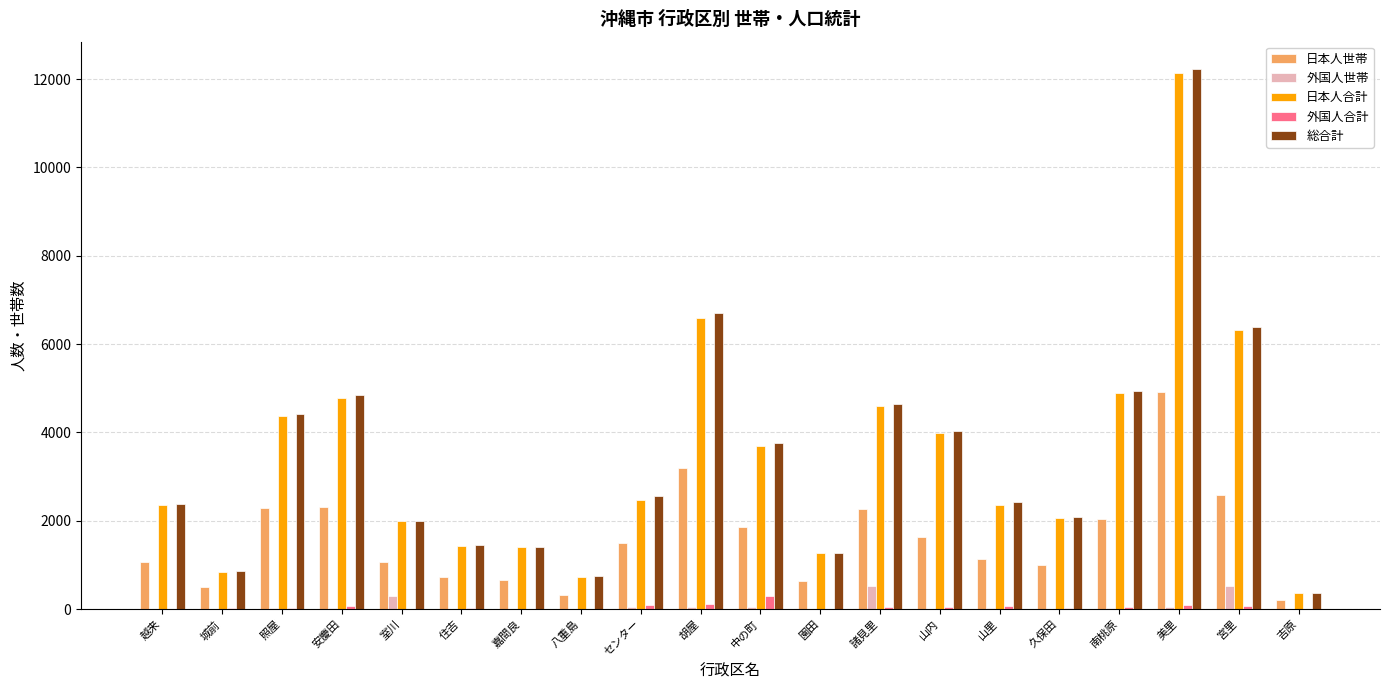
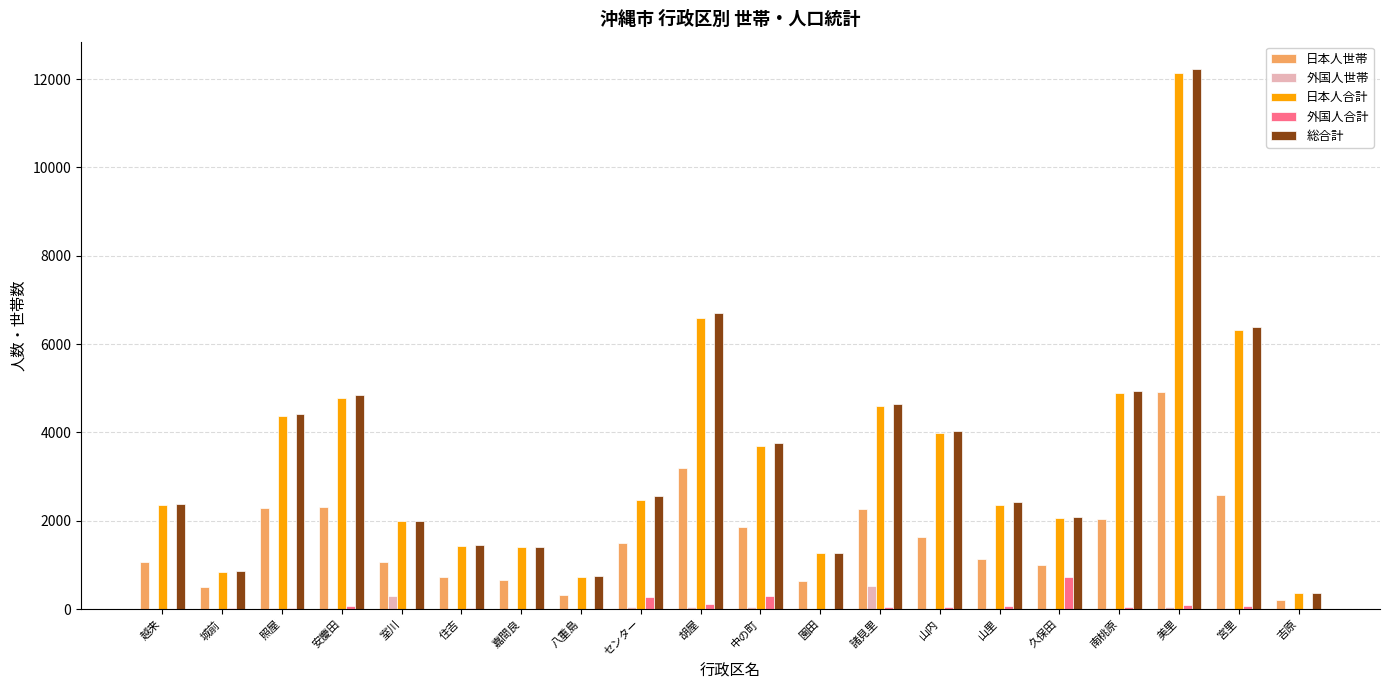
  {
    "日本人世帯": {
      "越来": 1100,
      "城前": 500,
      "照屋": 2300,
      "安慶田": 2300,
      "室川": 1100,
      "住吉": 700,
      "嘉間良": 700,
      "八重島": 300,
      "センター": 1500,
      "胡屋": 3200,
      "中の町": 1900,
      "園田": 600,
      "諸見里": 2300,
      "山内": 1600,
      "山里": 1100,
      "久保田": 1000,
      "南桃原": 2000,
      "美里": 4900,
      "宮里": 2600,
      "吉原": 200
    },
    "外国人世帯": {
      "室川": 300,
      "胡屋": 100,
      "諸見里": 500,
-     "宮里": 500
+     "宮里": 0
    },
    "日本人合計": {
      "越来": 2400,
      "城前": 800,
      "照屋": 4400,
      "安慶田": 4800,
      "室川": 2000,
      "住吉": 1400,
      "嘉間良": 1400,
      "八重島": 700,
      "センター": 2500,
      "胡屋": 6600,
      "中の町": 3700,
      "園田": 1300,
      "諸見里": 4600,
      "山内": 4000,
      "山里": 2400,
      "久保田": 2100,
      "南桃原": 4900,
      "美里": 12100,
      "宮里": 6300,
      "吉原": 400
    },
    "外国人合計": {
      "安慶田": 100,
-     "センター": 100,
+     "センター": 300,
      "胡屋": 100,
      "中の町": 300,
      "山里": 100,
-     "久保田": 0,
+     "久保田": 700,
      "美里": 100,
      "宮里": 100
    },
    "総合計": {
      "越来": 2400,
      "城前": 900,
      "照屋": 4400,
      "安慶田": 4900,
      "室川": 2000,
      "住吉": 1400,
      "嘉間良": 1400,
      "八重島": 800,
      "センター": 2600,
      "胡屋": 6700,
      "中の町": 3800,
      "園田": 1300,
      "諸見里": 4600,
      "山内": 4000,
      "山里": 2400,
      "久保田": 2100,
      "南桃原": 4900,
      "美里": 12200,
      "宮里": 6400,
      "吉原": 400
    }
  }
